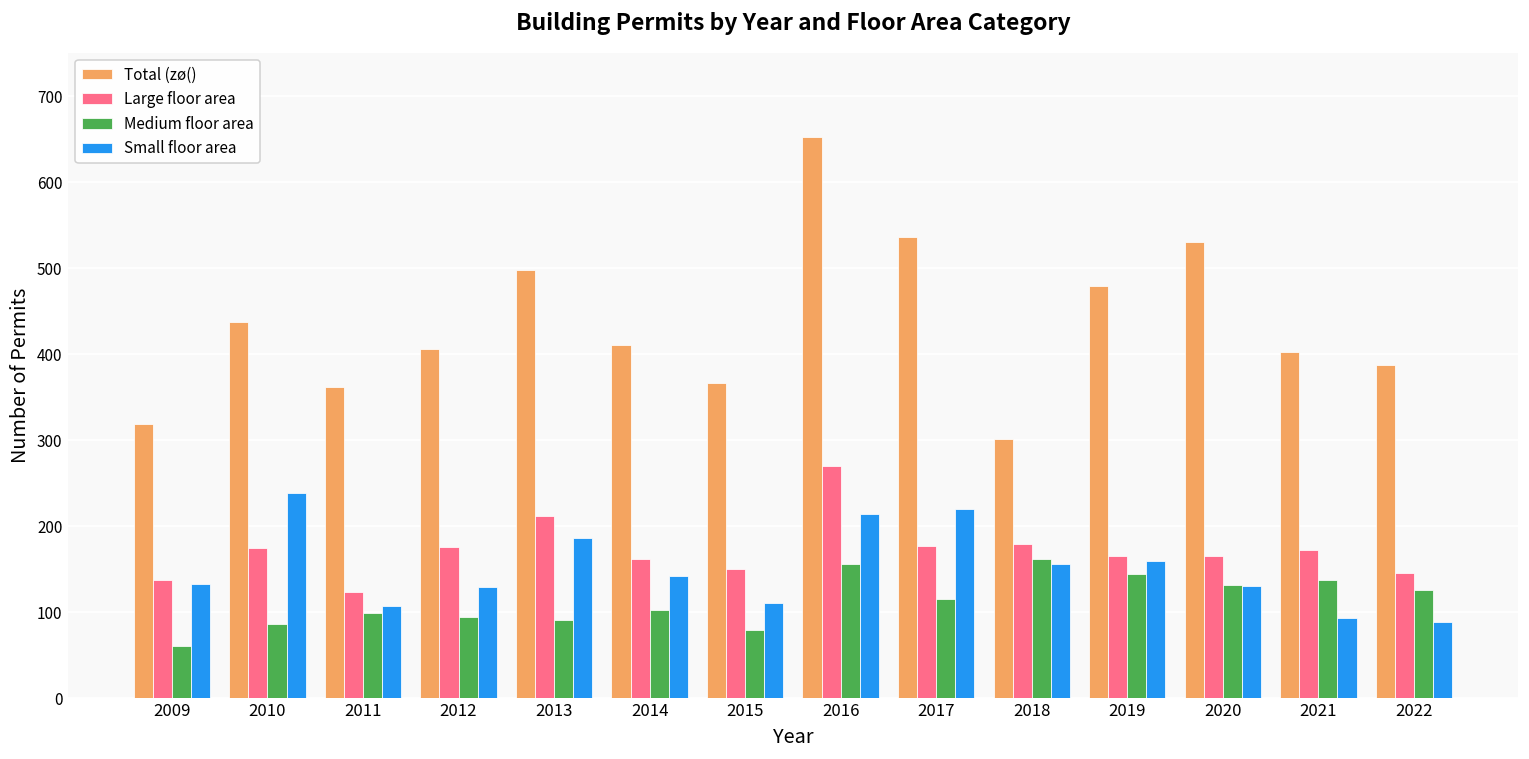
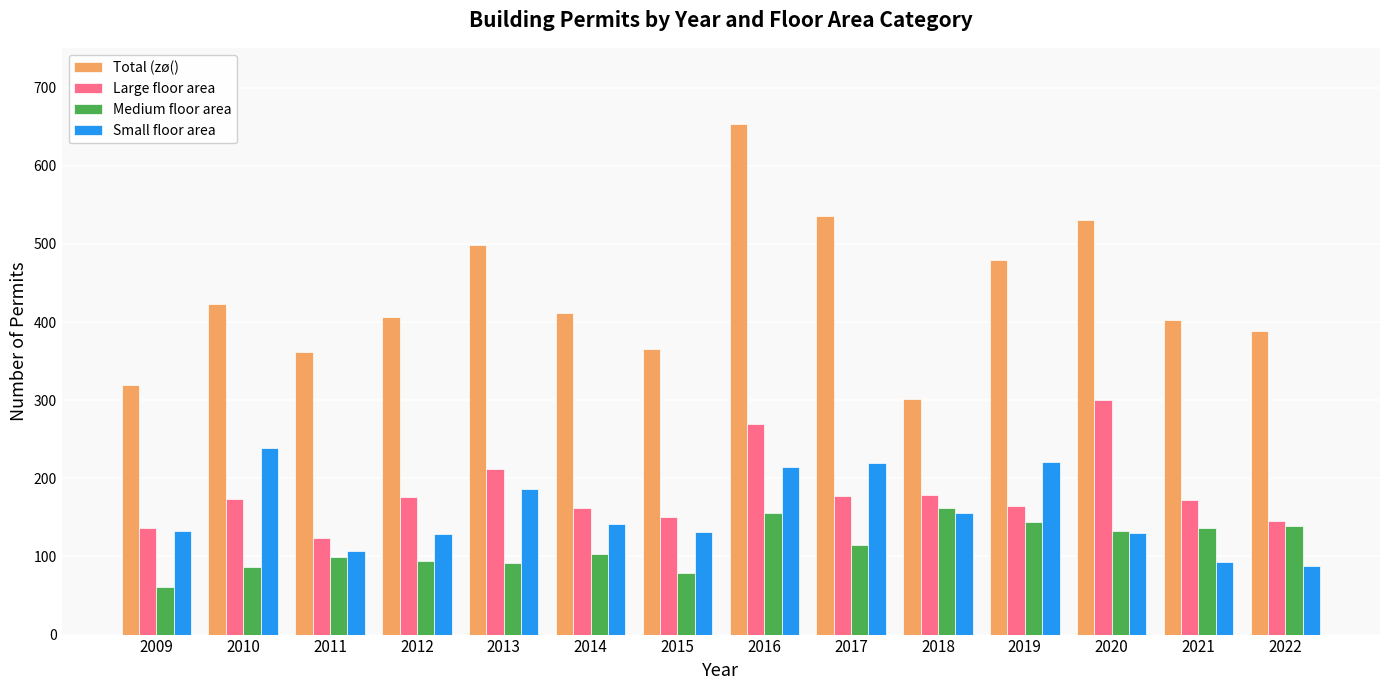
  {
    "Total (zø()": {
      "2009": 320,
-     "2010": 440,
+     "2010": 420,
      "2011": 360,
      "2012": 410,
      "2013": 500,
      "2014": 410,
      "2015": 370,
      "2016": 650,
      "2017": 540,
      "2018": 300,
      "2019": 480,
      "2020": 530,
      "2021": 400,
      "2022": 390
    },
    "Large floor area": {
      "2009": 140,
      "2010": 170,
      "2011": 120,
      "2012": 180,
      "2013": 210,
      "2014": 160,
      "2015": 150,
      "2016": 270,
      "2017": 180,
      "2018": 180,
      "2019": 170,
-     "2020": 170,
+     "2020": 300,
      "2021": 170,
      "2022": 150
    },
    "Medium floor area": {
      "2009": 60,
      "2010": 90,
      "2011": 100,
      "2012": 90,
      "2013": 90,
      "2014": 100,
      "2015": 80,
      "2016": 160,
      "2017": 120,
      "2018": 160,
      "2019": 140,
      "2020": 130,
      "2021": 140,
-     "2022": 130
+     "2022": 140
    },
    "Small floor area": {
      "2009": 130,
      "2010": 240,
      "2011": 110,
      "2012": 130,
      "2013": 190,
      "2014": 140,
-     "2015": 110,
+     "2015": 130,
      "2016": 210,
      "2017": 220,
      "2018": 160,
-     "2019": 160,
+     "2019": 220,
      "2020": 130,
      "2021": 90,
      "2022": 90
    }
  }
